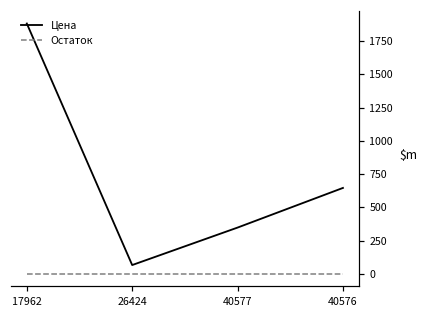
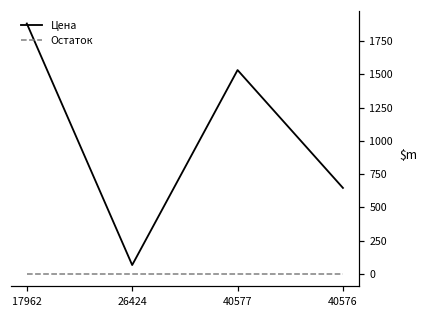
  {
    "Цена": {
      "17962": 1880,
      "26424": 70,
-     "40577": 350,
+     "40577": 1530,
      "40576": 650
    },
    "Остаток": {
      "17962": 0,
      "26424": 0,
      "40577": 0,
      "40576": 0
    }
  }
